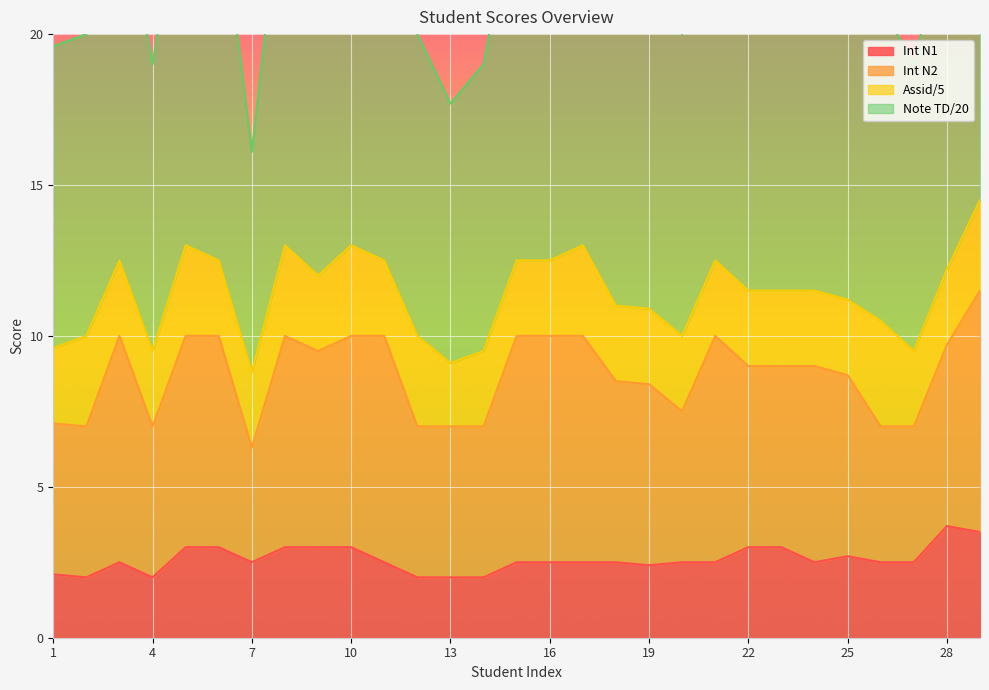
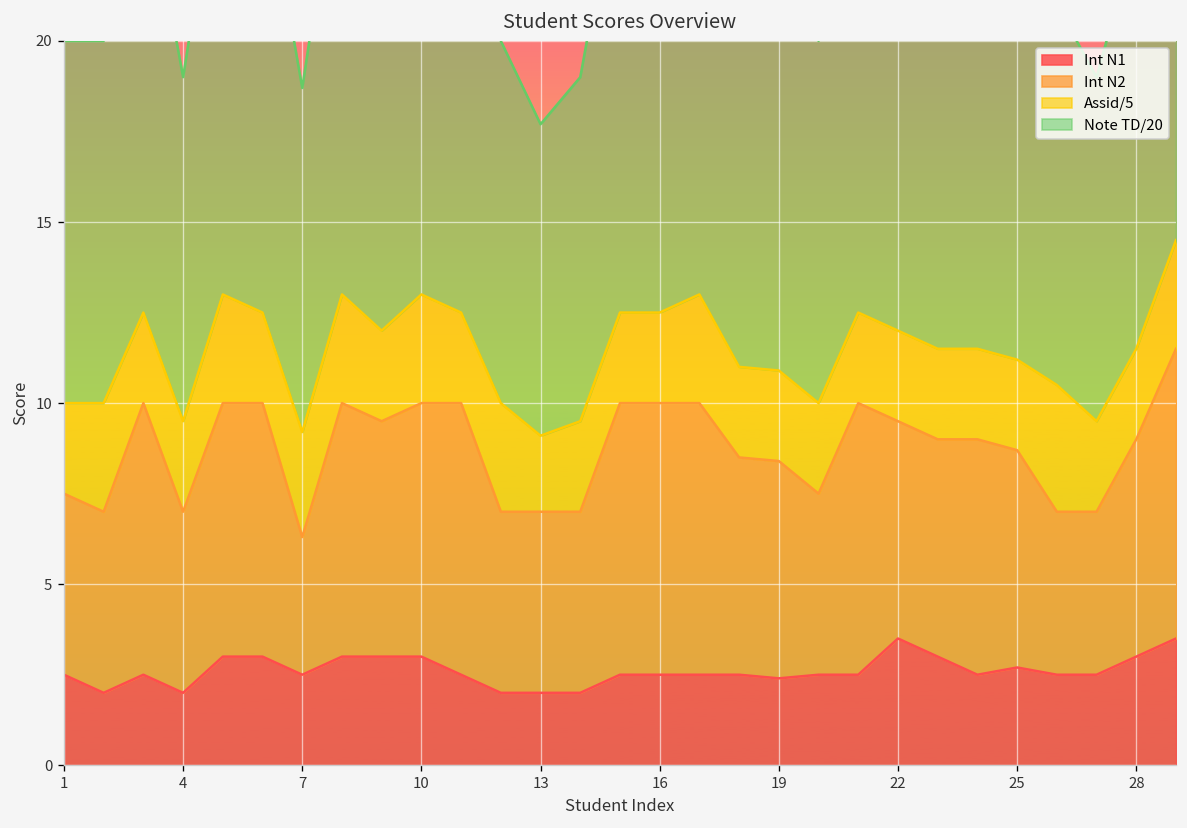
  {
    "Int N1": {
-     "1": 2.1,
+     "1": 2.5,
      "4": 2.0,
      "7": 2.5,
      "10": 3.0,
      "13": 2.0,
      "16": 2.5,
      "19": 2.4,
-     "22": 3.0,
+     "22": 3.5,
      "25": 2.7,
-     "28": 3.7
+     "28": 3.0
    },
    "Int N2": {
      "1": 5.0,
      "4": 5.0,
      "7": 3.8,
      "10": 7.0,
      "13": 5.0,
      "16": 7.5,
      "19": 6.0,
      "22": 6.0,
      "25": 6.0,
      "28": 6.0
    },
    "Assid/5": {
      "1": 2.5,
      "4": 2.5,
-     "7": 2.5,
+     "7": 2.9,
      "10": 3.0,
      "13": 2.1,
      "16": 2.5,
      "19": 2.5,
      "22": 2.5,
      "25": 2.5,
      "28": 2.5
    },
    "Note TD/20": {
      "1": 10.0,
      "4": 9.5,
-     "7": 7.3,
+     "7": 9.5,
      "13": 8.6
    }
  }
